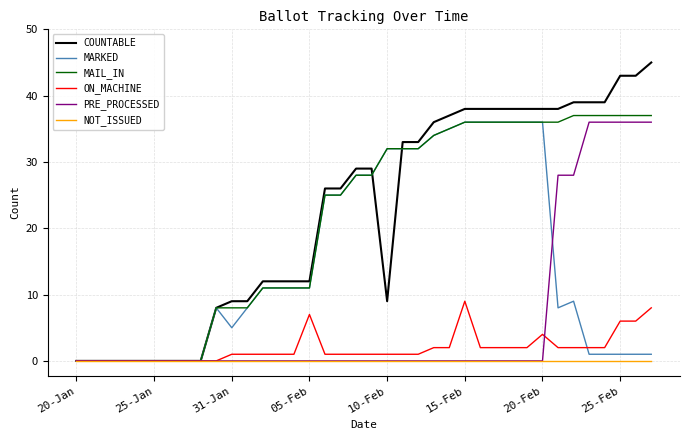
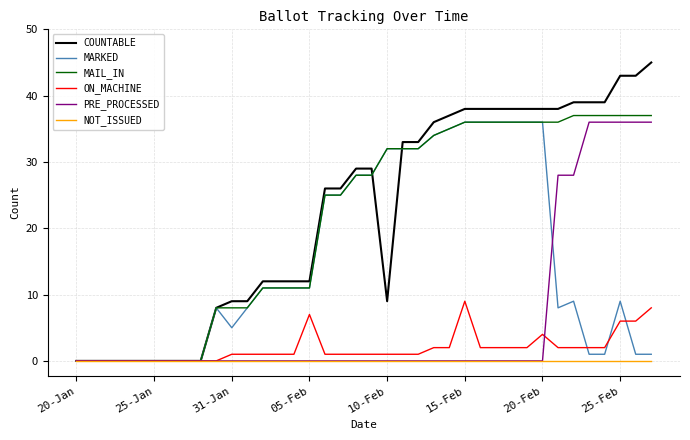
  {
    "COUNTABLE": {
      "31-Jan": 9,
      "05-Feb": 12,
      "10-Feb": 9,
      "15-Feb": 38,
      "20-Feb": 38,
      "25-Feb": 43
    },
    "MARKED": {
      "31-Jan": 5,
-     "25-Feb": 1
+     "25-Feb": 9
    },
    "MAIL_IN": {
      "31-Jan": 8,
      "25-Feb": 37
    },
    "ON_MACHINE": {
      "31-Jan": 1,
      "05-Feb": 7,
      "10-Feb": 1,
      "15-Feb": 9,
      "20-Feb": 4,
      "25-Feb": 6
    },
    "PRE_PROCESSED": {
      "25-Feb": 36
    },
    "NOT_ISSUED": {
      "25-Feb": 0
    }
  }
